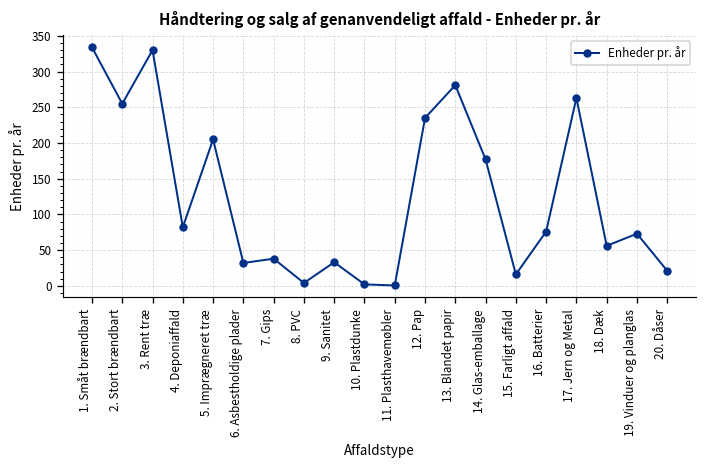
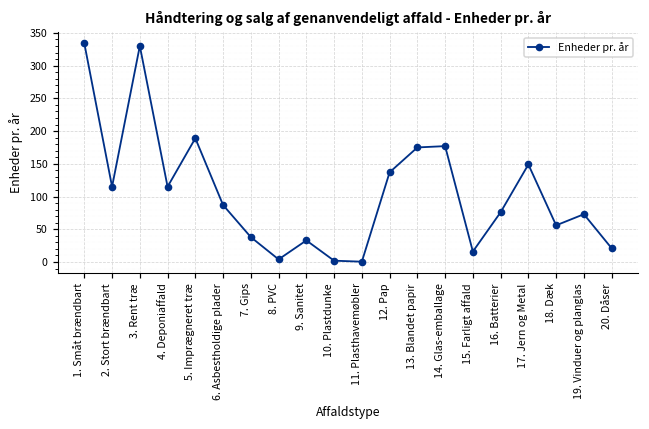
  {
    "1. Småt brændbart": 330,
-   "2. Stort brændbart": 260,
+   "2. Stort brændbart": 120,
    "3. Rent træ": 330,
-   "4. Deponiaffald": 80,
-   "5. Imprægneret træ": 210,
-   "6. Asbestholdige plader": 30,
+   "4. Deponiaffald": 120,
+   "5. Imprægneret træ": 190,
+   "6. Asbestholdige plader": 90,
    "7. Gips": 40,
    "8. PVC": 0,
    "9. Sanitet": 30,
    "10. Plastdunke": 0,
    "11. Plasthavemøbler": 0,
-   "12. Pap": 240,
-   "13. Blandet papir": 280,
+   "12. Pap": 140,
+   "13. Blandet papir": 180,
    "14. Glas-emballage": 180,
    "15. Farligt affald": 20,
    "16. Batterier": 80,
-   "17. Jern og Metal": 260,
+   "17. Jern og Metal": 150,
    "18. Dæk": 60,
    "19. Vinduer og planglas": 70,
    "20. Dåser": 20
  }
